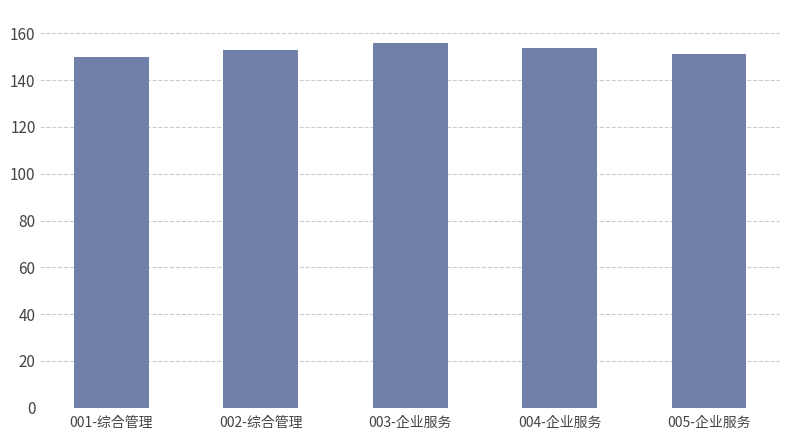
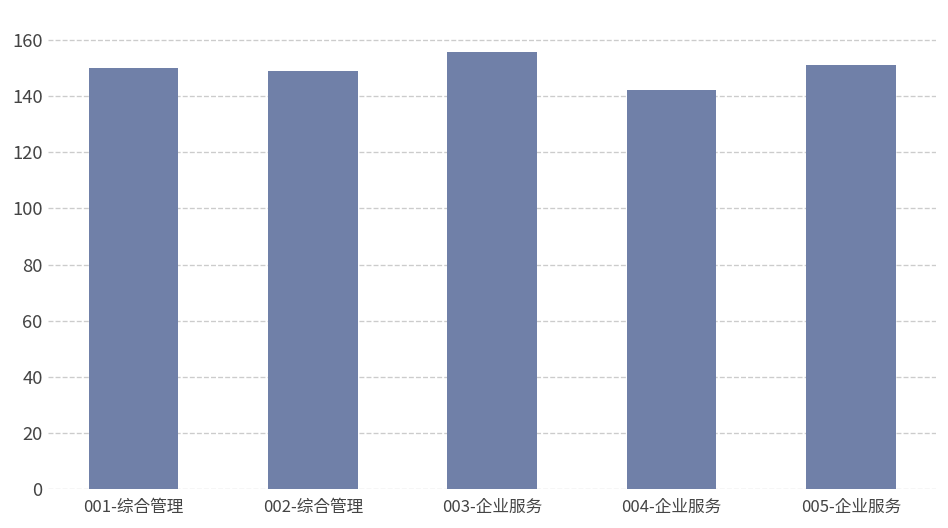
  {
    "001-综合管理": 150,
-   "002-综合管理": 153,
+   "002-综合管理": 149,
    "003-企业服务": 156,
-   "004-企业服务": 154,
+   "004-企业服务": 142,
    "005-企业服务": 151
  }
